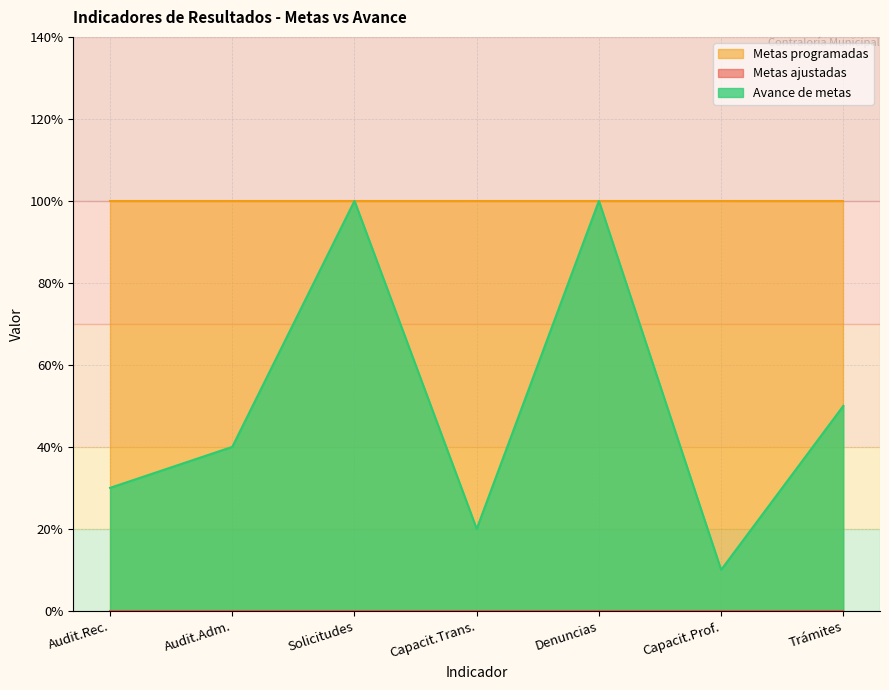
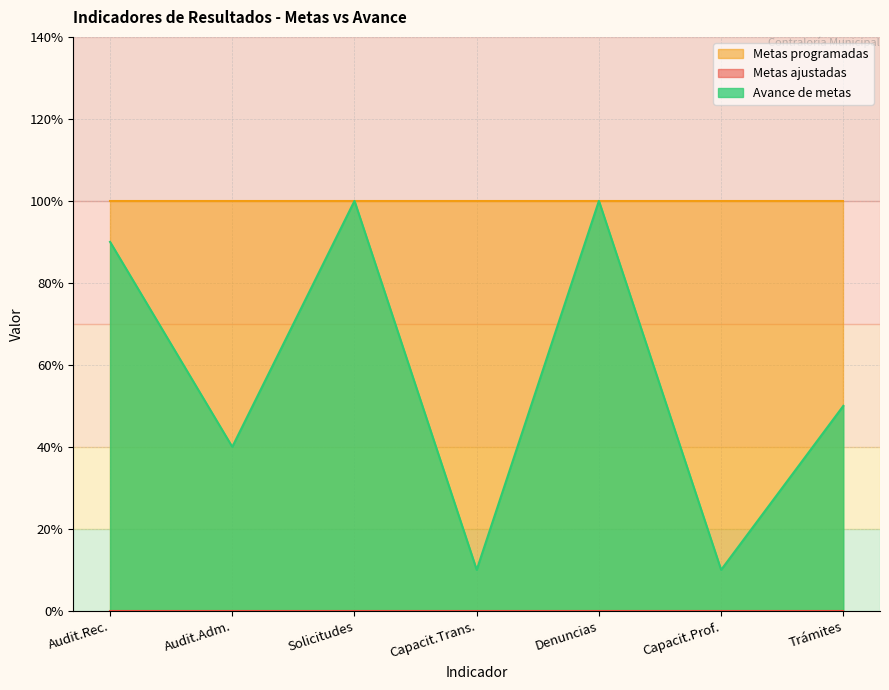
  {
    "Metas programadas": {
      "Audit.Rec.": "100%",
      "Audit.Adm.": "100%",
      "Capacit.Trans.": "100%",
      "Capacit.Prof.": "100%",
      "Trámites": "100%"
    },
    "Metas ajustadas": {
      "Audit.Rec.": "0%",
      "Audit.Adm.": "0%",
      "Solicitudes": "0%",
      "Capacit.Trans.": "0%",
      "Denuncias": "0%",
      "Capacit.Prof.": "0%",
      "Trámites": "0%"
    },
    "Avance de metas": {
-     "Audit.Rec.": "30%",
+     "Audit.Rec.": "90%",
      "Audit.Adm.": "40%",
-     "Capacit.Trans.": "20%",
+     "Capacit.Trans.": "10%",
      "Capacit.Prof.": "10%",
      "Trámites": "50%"
    }
  }
